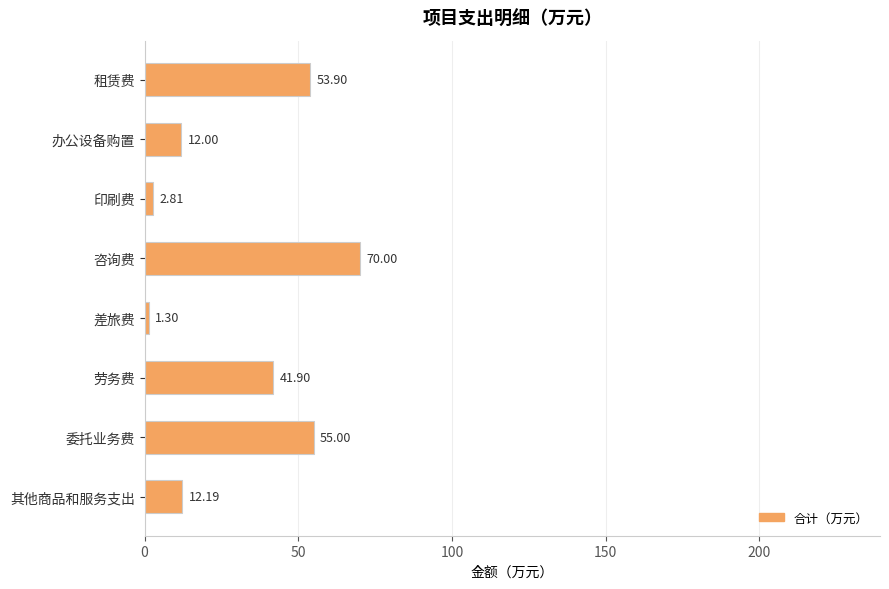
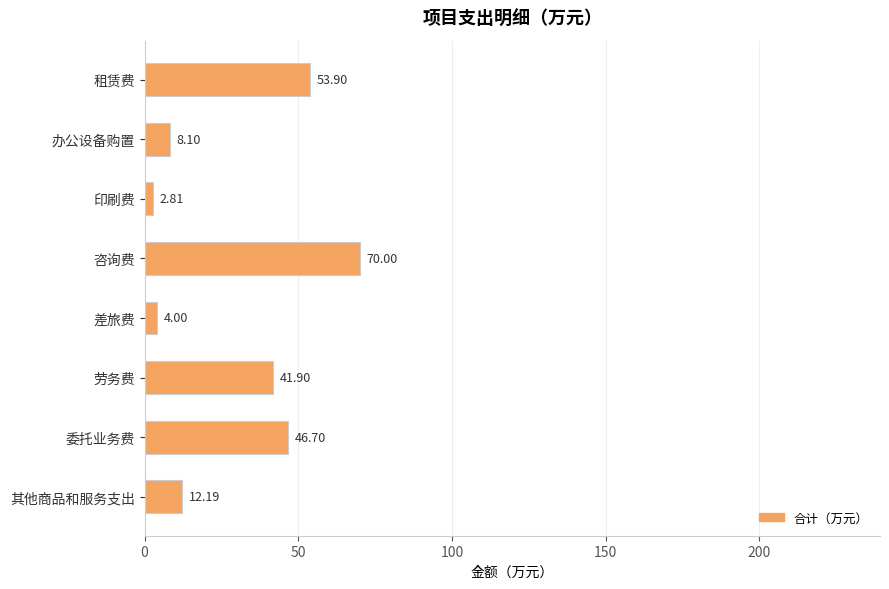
  {
    "租赁费": 53.90,
-   "办公设备购置": 12.00,
+   "办公设备购置": 8.10,
    "印刷费": 2.81,
    "咨询费": 70.00,
-   "差旅费": 1.30,
+   "差旅费": 4.00,
    "劳务费": 41.90,
-   "委托业务费": 55.00,
+   "委托业务费": 46.70,
    "其他商品和服务支出": 12.19
  }
